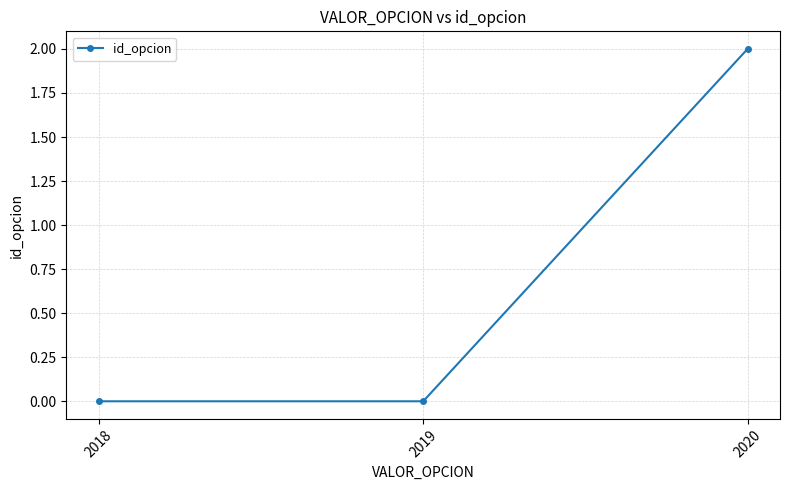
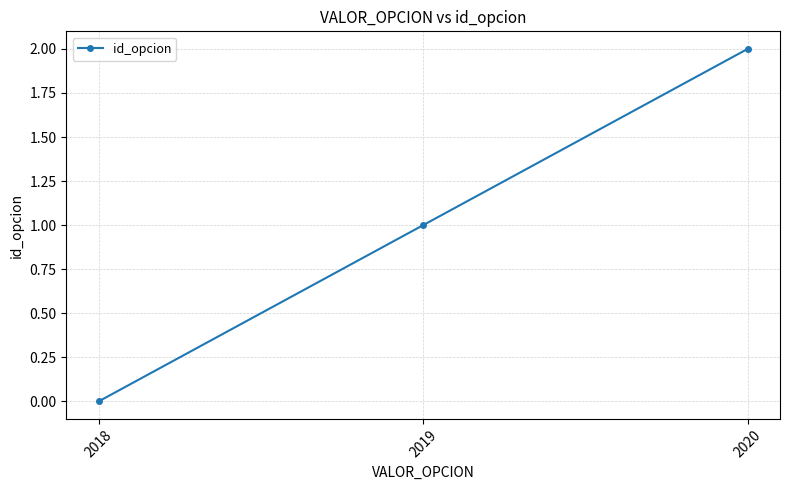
  {
    "2018": 0,
-   "2019": 0,
+   "2019": 1,
    "2020": 2
  }
